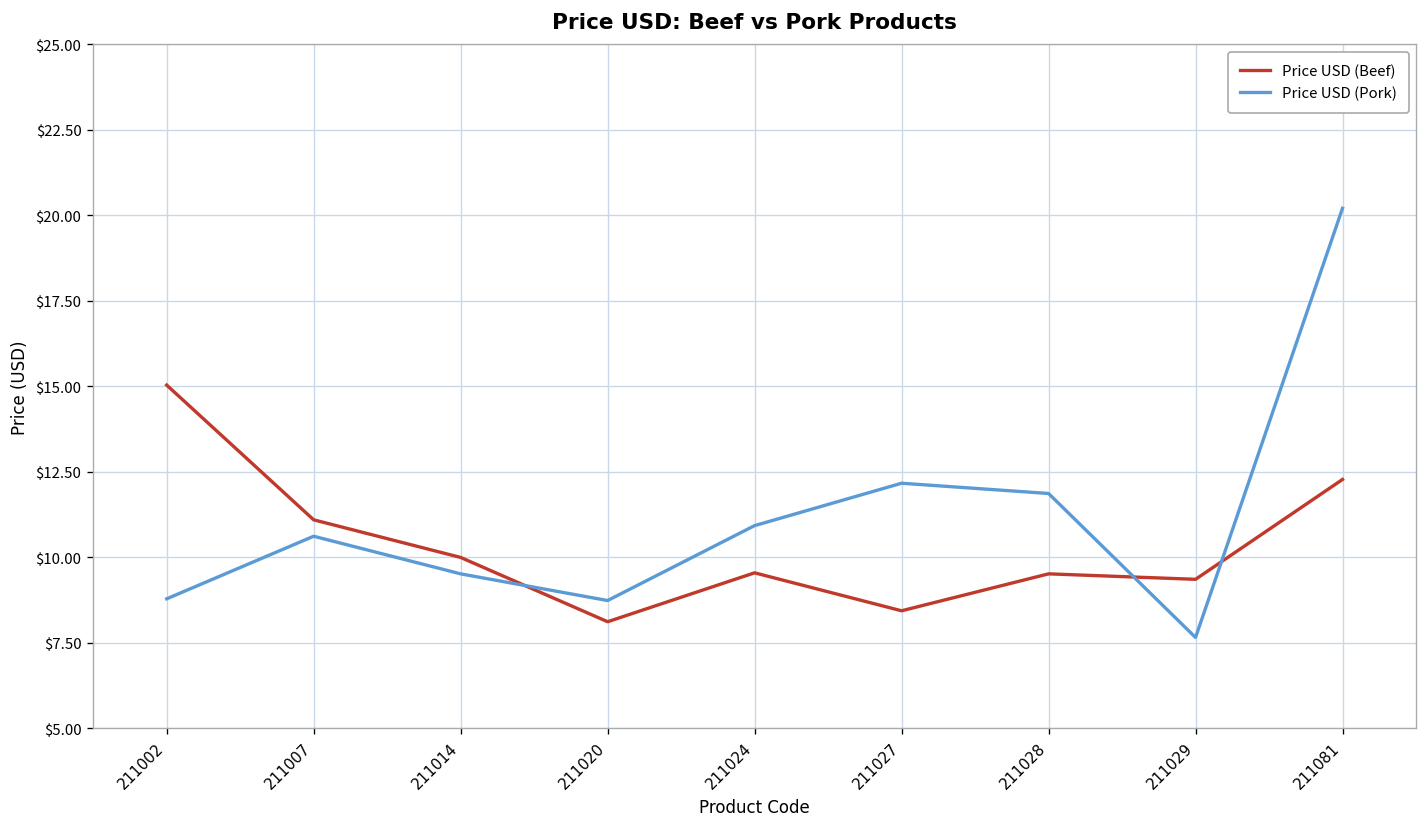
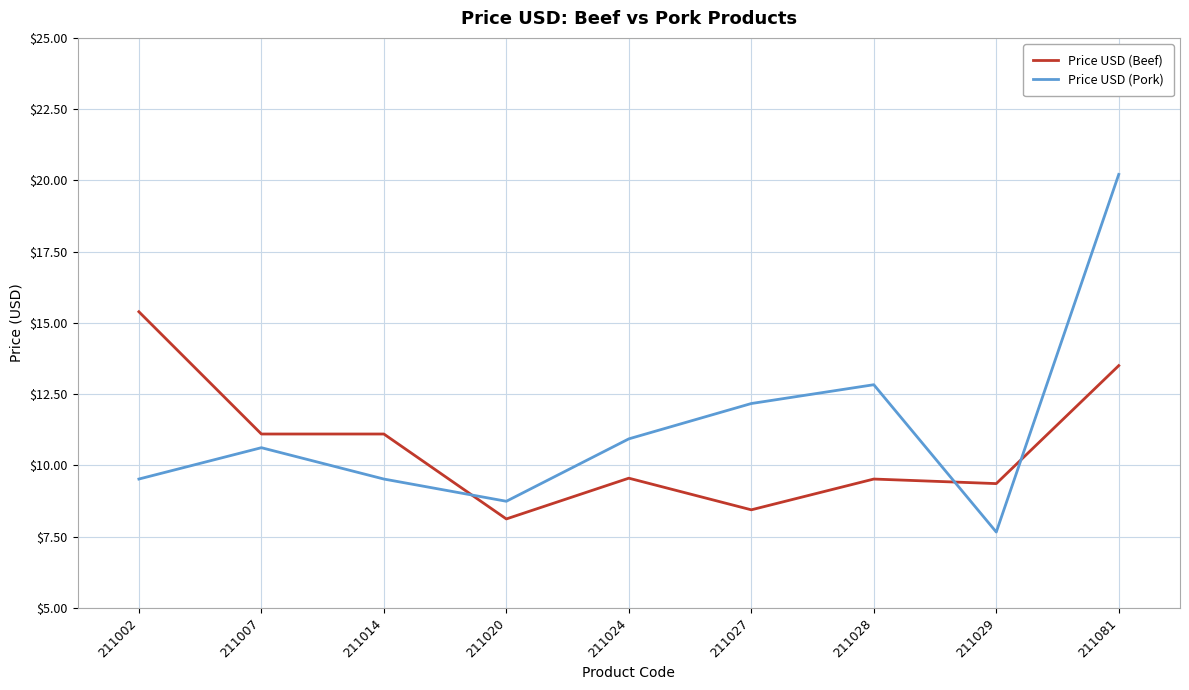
  {
    "Price USD (Beef)": {
-     "211002": "$15.0",
+     "211002": "$15.4",
      "211007": "$11.1",
-     "211014": "$10.0",
+     "211014": "$11.1",
      "211020": "$8.1",
      "211024": "$9.6",
      "211027": "$8.4",
      "211028": "$9.5",
      "211029": "$9.4",
-     "211081": "$12.3"
+     "211081": "$13.5"
    },
    "Price USD (Pork)": {
-     "211002": "$8.8",
+     "211002": "$9.5",
      "211007": "$10.6",
      "211014": "$9.5",
      "211020": "$8.7",
      "211024": "$10.9",
      "211027": "$12.2",
-     "211028": "$11.9",
+     "211028": "$12.8",
      "211029": "$7.7",
      "211081": "$20.2"
    }
  }
